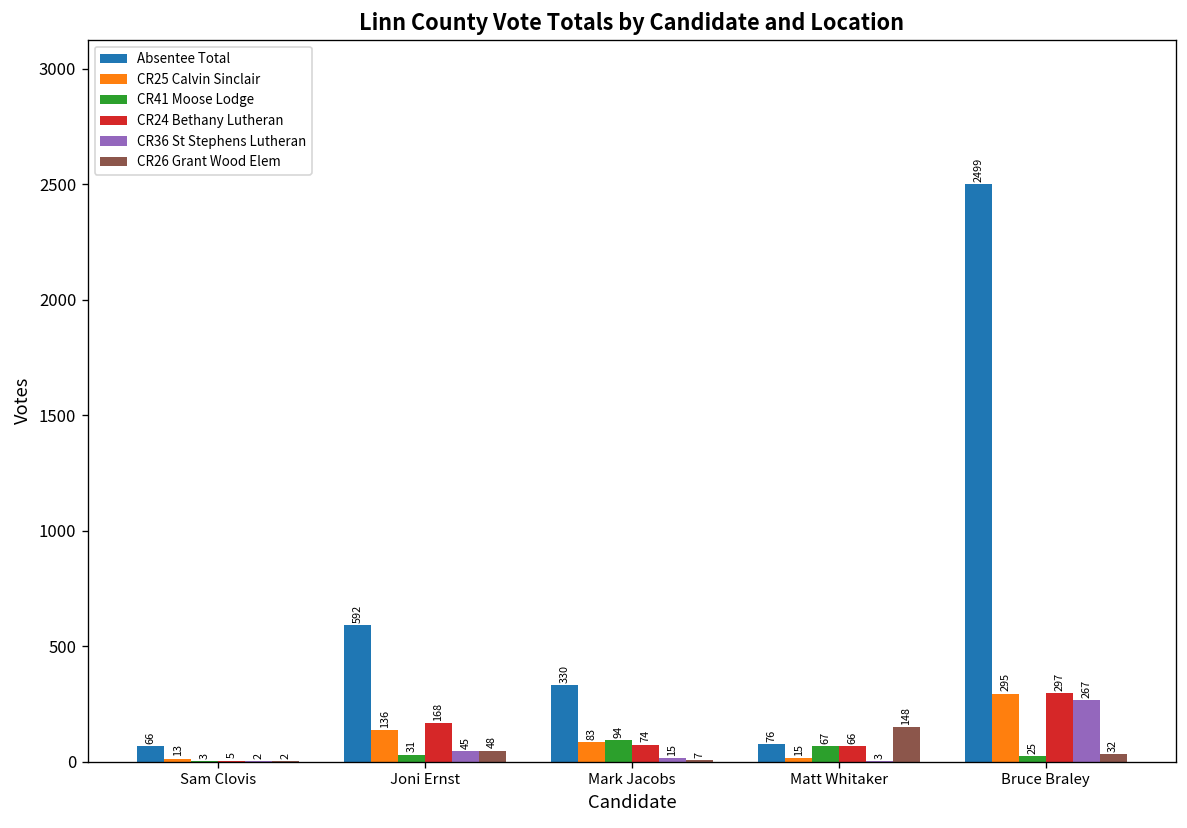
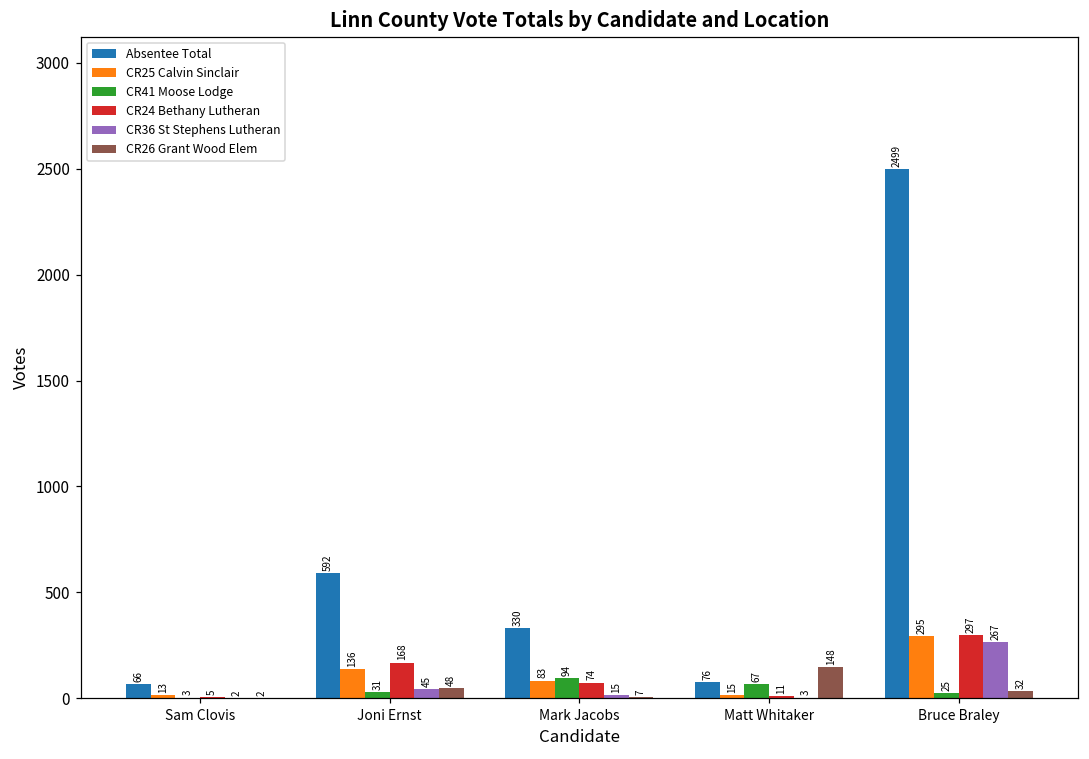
  {
    "Absentee Total": {
      "Sam Clovis": 66,
      "Joni Ernst": 592,
      "Mark Jacobs": 330,
      "Matt Whitaker": 76,
      "Bruce Braley": 2499
    },
    "CR25 Calvin Sinclair": {
      "Sam Clovis": 13,
      "Joni Ernst": 136,
      "Mark Jacobs": 83,
      "Matt Whitaker": 15,
      "Bruce Braley": 295
    },
    "CR41 Moose Lodge": {
      "Sam Clovis": 3,
      "Joni Ernst": 31,
      "Mark Jacobs": 94,
      "Matt Whitaker": 67,
      "Bruce Braley": 25
    },
    "CR24 Bethany Lutheran": {
      "Sam Clovis": 5,
      "Joni Ernst": 168,
      "Mark Jacobs": 74,
-     "Matt Whitaker": 66,
+     "Matt Whitaker": 11,
      "Bruce Braley": 297
    },
    "CR36 St Stephens Lutheran": {
      "Sam Clovis": 2,
      "Joni Ernst": 45,
      "Mark Jacobs": 15,
      "Matt Whitaker": 3,
      "Bruce Braley": 267
    },
    "CR26 Grant Wood Elem": {
      "Sam Clovis": 2,
      "Joni Ernst": 48,
      "Mark Jacobs": 7,
      "Matt Whitaker": 148,
      "Bruce Braley": 32
    }
  }
